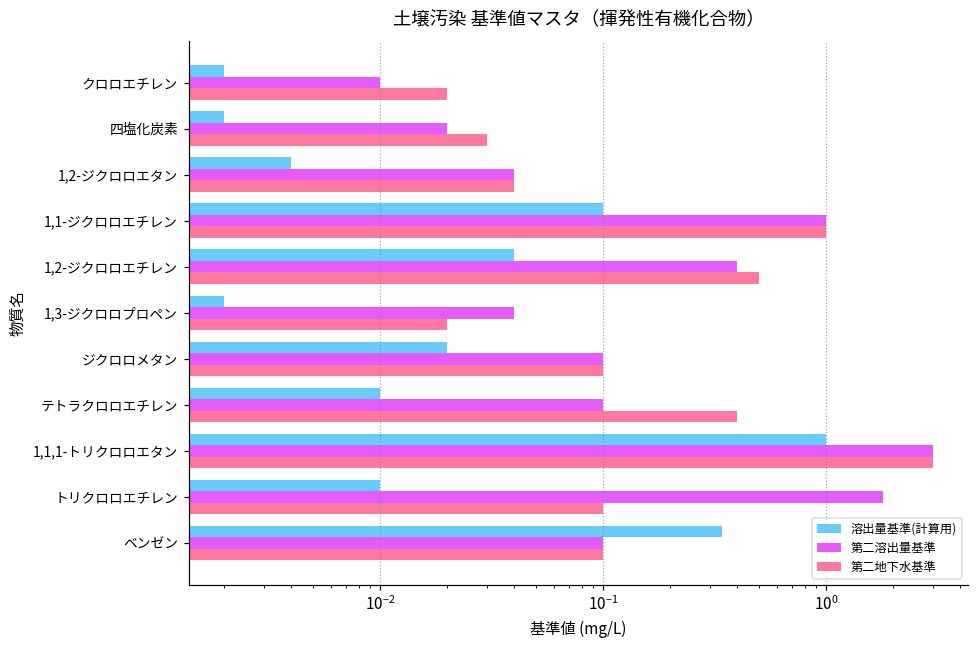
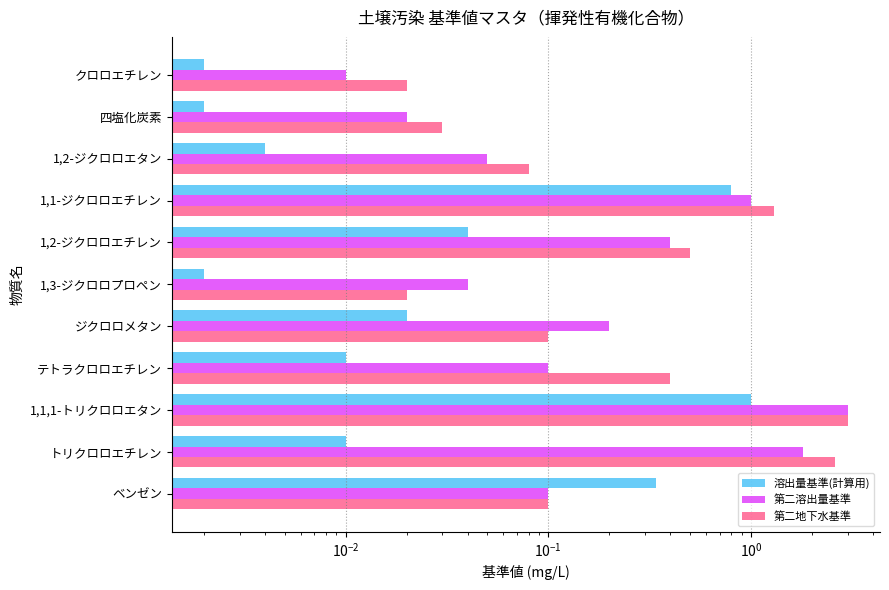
  {
    "溶出量基準(計算用)": {
      "クロロエチレン": 0.0020,
      "四塩化炭素": 0.0020,
      "1,2-ジクロロエタン": 0.0040,
-     "1,1-ジクロロエチレン": 0.1,
+     "1,1-ジクロロエチレン": 0.8,
      "1,2-ジクロロエチレン": 0.040,
      "1,3-ジクロロプロペン": 0.0020,
      "ジクロロメタン": 0.020,
      "テトラクロロエチレン": 0.010,
      "1,1,1-トリクロロエタン": 1.0,
      "トリクロロエチレン": 0.010,
      "ベンゼン": 0.34
    },
    "第二溶出量基準": {
      "クロロエチレン": 0.01,
      "四塩化炭素": 0.02,
-     "1,2-ジクロロエタン": 0.04,
+     "1,2-ジクロロエタン": 0.05,
      "1,1-ジクロロエチレン": 1.0,
      "1,2-ジクロロエチレン": 0.40,
      "1,3-ジクロロプロペン": 0.04,
-     "ジクロロメタン": 0.1,
+     "ジクロロメタン": 0.2,
      "テトラクロロエチレン": 0.10,
      "1,1,1-トリクロロエタン": 3.0,
      "トリクロロエチレン": 1.8,
      "ベンゼン": 0.10
    },
    "第二地下水基準": {
      "クロロエチレン": 0.02,
      "四塩化炭素": 0.03,
-     "1,2-ジクロロエタン": 0.04,
-     "1,1-ジクロロエチレン": 1.0,
+     "1,2-ジクロロエタン": 0.08,
+     "1,1-ジクロロエチレン": 1.3,
      "1,2-ジクロロエチレン": 0.50,
      "1,3-ジクロロプロペン": 0.02,
      "ジクロロメタン": 0.10,
      "テトラクロロエチレン": 0.40,
      "1,1,1-トリクロロエタン": 3.0,
-     "トリクロロエチレン": 0.1,
+     "トリクロロエチレン": 2.6,
      "ベンゼン": 0.10
    }
  }
